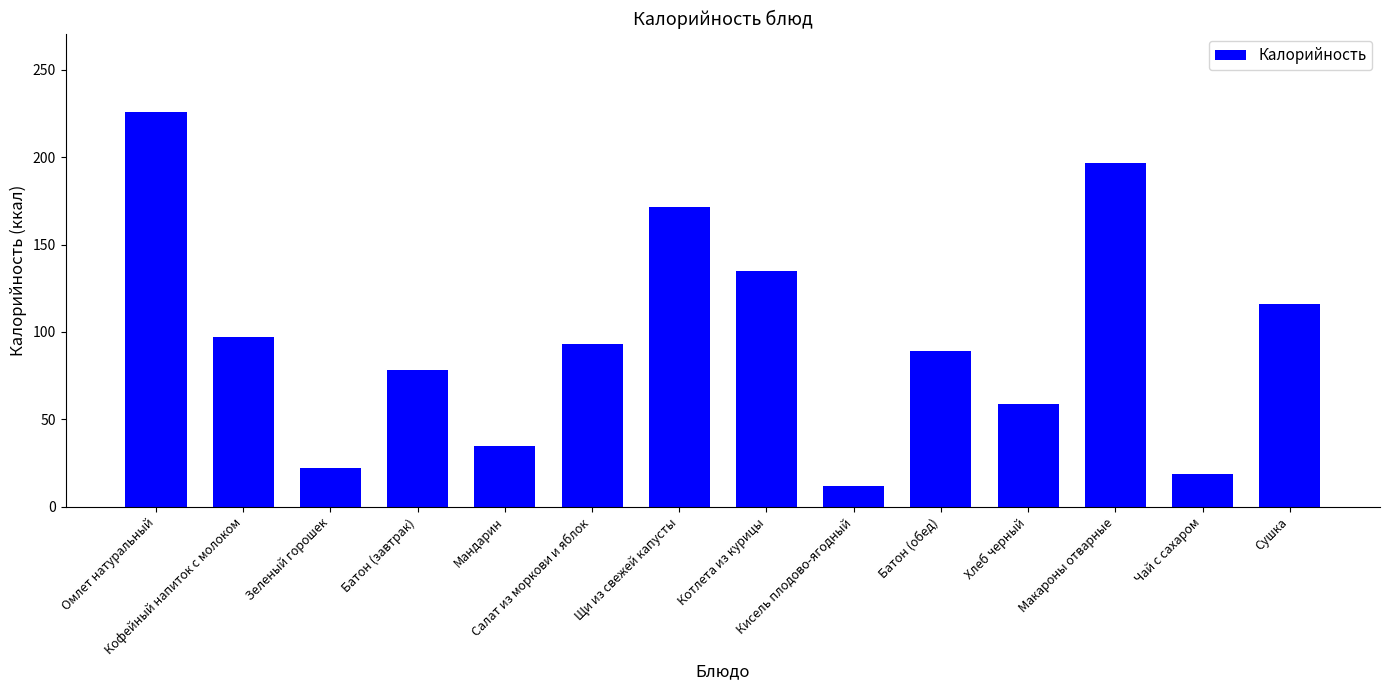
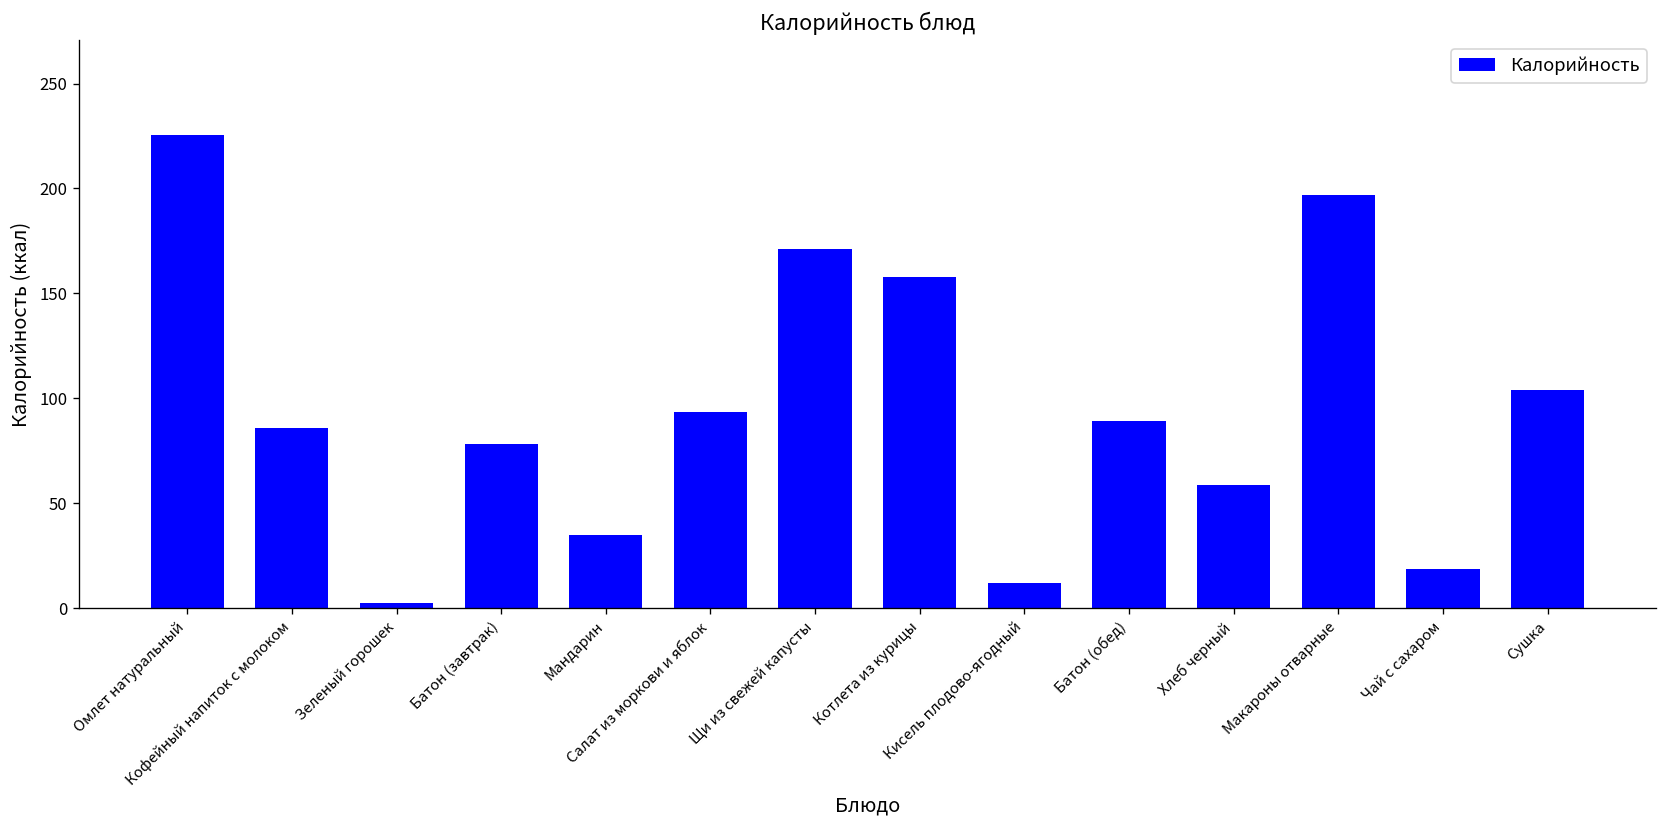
  {
    "Омлет натуральный": 226,
-   "Кофейный напиток с молоком": 97,
-   "Зеленый горошек": 22,
+   "Кофейный напиток с молоком": 86,
+   "Зеленый горошек": 3,
    "Батон (завтрак)": 79,
    "Мандарин": 35,
    "Салат из моркови и яблок": 93,
    "Щи из свежей капусты": 171,
-   "Котлета из курицы": 135,
+   "Котлета из курицы": 158,
    "Кисель плодово-ягодный": 12,
    "Батон (обед)": 89,
    "Хлеб черный": 59,
    "Макароны отварные": 197,
    "Чай с сахаром": 19,
-   "Сушка": 116
+   "Сушка": 104
  }
